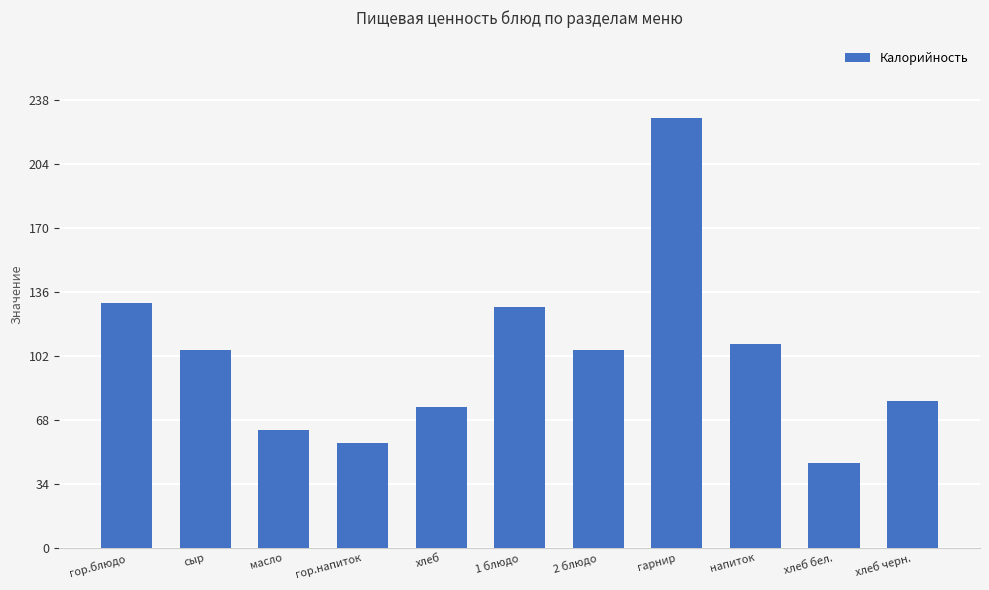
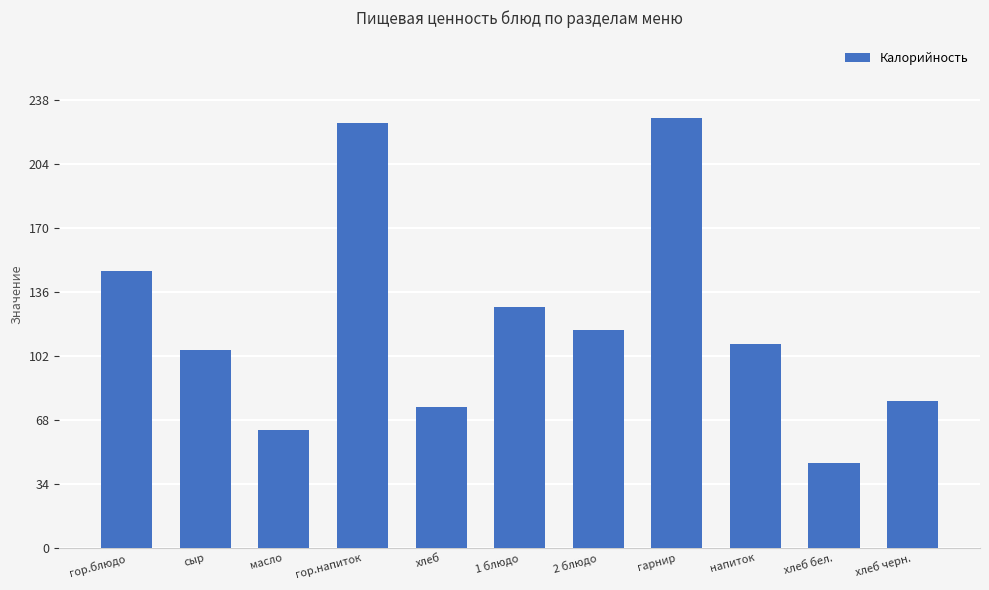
  {
-   "гор.блюдо": 130,
+   "гор.блюдо": 147,
    "сыр": 105,
    "масло": 63,
-   "гор.напиток": 56,
+   "гор.напиток": 226,
    "хлеб": 75,
    "1 блюдо": 128,
-   "2 блюдо": 105,
+   "2 блюдо": 116,
    "гарнир": 229,
    "напиток": 108,
    "хлеб бел.": 45,
    "хлеб черн.": 78
  }
